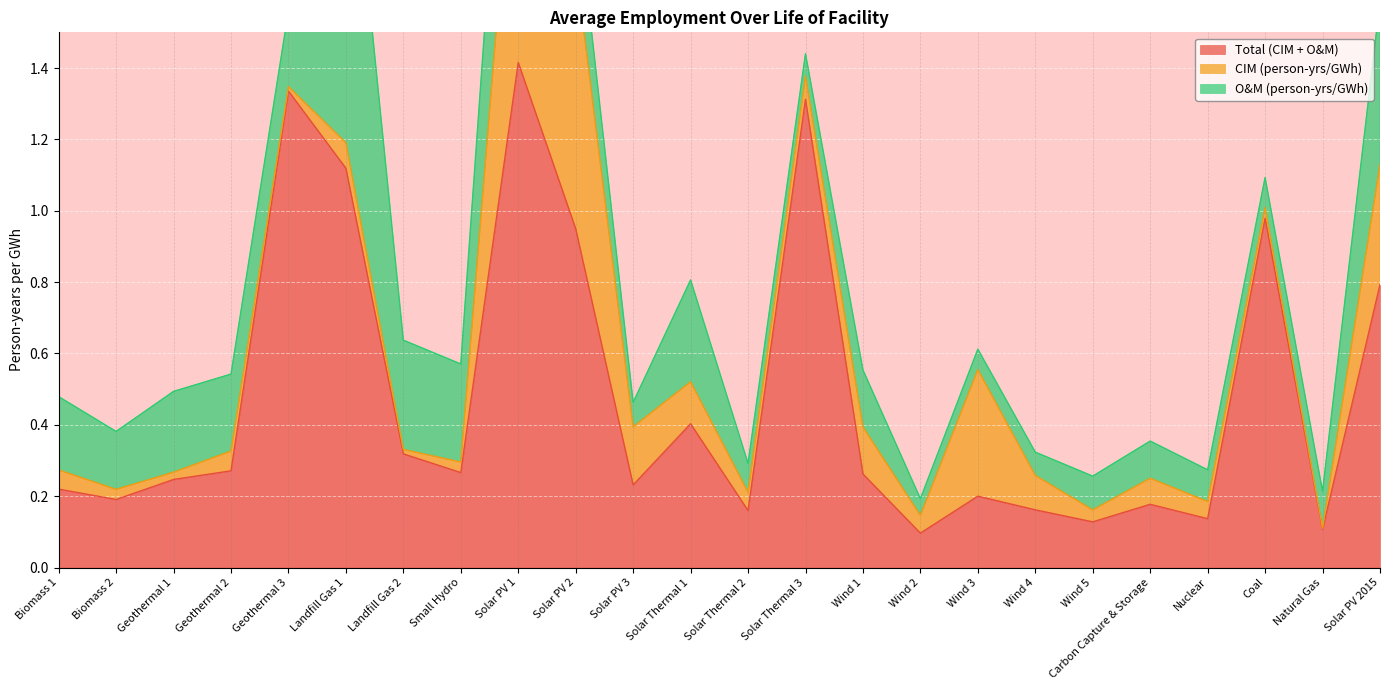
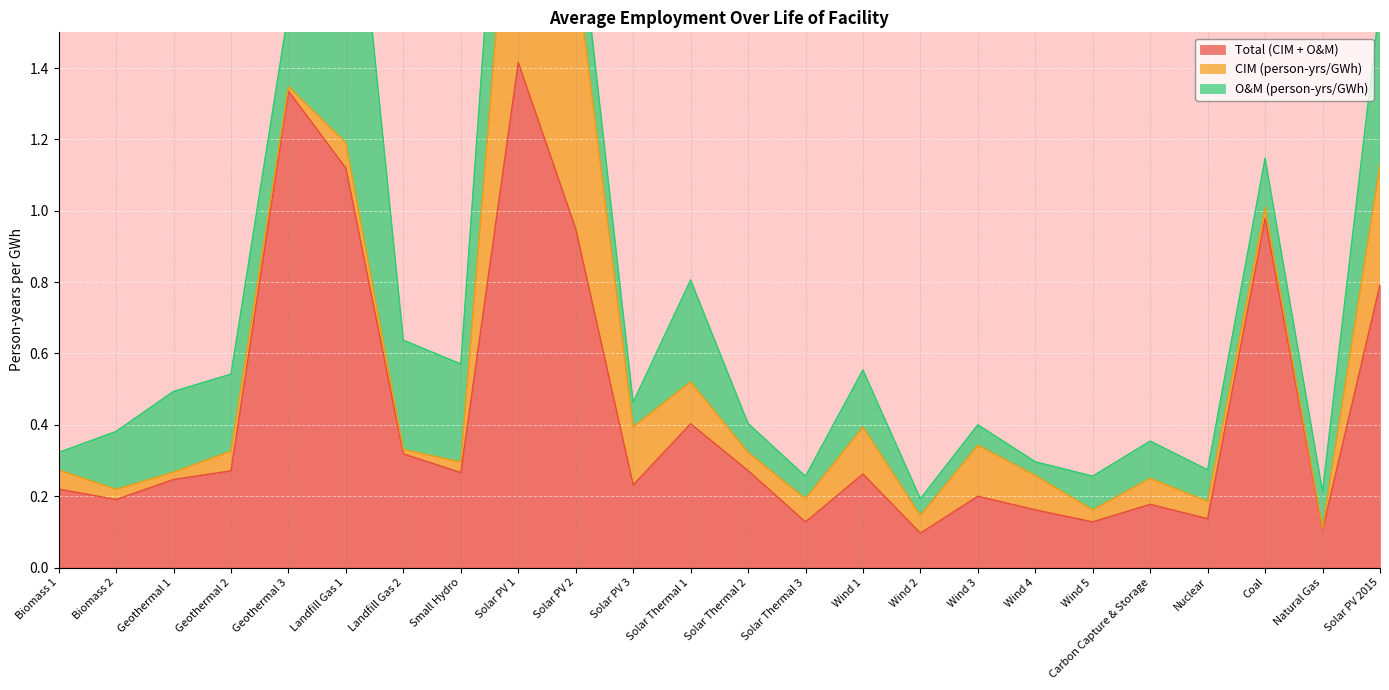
  {
    "Total (CIM + O&M)": {
      "Biomass 1": 0.22,
      "Biomass 2": 0.19,
      "Geothermal 1": 0.25,
      "Geothermal 2": 0.27,
      "Geothermal 3": 1.34,
      "Landfill Gas 1": 1.12,
      "Landfill Gas 2": 0.32,
      "Small Hydro": 0.27,
      "Solar PV 1": 1.42,
      "Solar PV 2": 0.95,
      "Solar PV 3": 0.23,
      "Solar Thermal 1": 0.40,
-     "Solar Thermal 2": 0.16,
-     "Solar Thermal 3": 1.31,
+     "Solar Thermal 2": 0.27,
+     "Solar Thermal 3": 0.13,
      "Wind 1": 0.26,
      "Wind 2": 0.10,
      "Wind 3": 0.20,
      "Wind 4": 0.16,
      "Wind 5": 0.13,
      "Carbon Capture & Storage": 0.18,
      "Nuclear": 0.14,
      "Coal": 0.98,
      "Solar PV 2015": 0.79
    },
    "CIM (person-yrs/GWh)": {
      "Biomass 1": 0.05,
      "Biomass 2": 0.03,
      "Geothermal 1": 0.02,
      "Geothermal 2": 0.06,
      "Geothermal 3": 0.01,
      "Landfill Gas 1": 0.07,
      "Landfill Gas 2": 0.01,
      "Small Hydro": 0.03,
      "Solar PV 3": 0.16,
      "Solar Thermal 1": 0.12,
      "Solar Thermal 2": 0.05,
      "Solar Thermal 3": 0.07,
      "Wind 1": 0.13,
      "Wind 2": 0.05,
-     "Wind 3": 0.36,
+     "Wind 3": 0.14,
      "Wind 4": 0.10,
      "Wind 5": 0.03,
      "Carbon Capture & Storage": 0.07,
      "Nuclear": 0.05,
      "Coal": 0.03,
      "Solar PV 2015": 0.34
    },
    "O&M (person-yrs/GWh)": {
-     "Biomass 1": 0.21,
+     "Biomass 1": 0.05,
      "Biomass 2": 0.16,
      "Geothermal 1": 0.23,
      "Geothermal 2": 0.22,
      "Landfill Gas 2": 0.31,
      "Small Hydro": 0.27,
      "Solar PV 3": 0.07,
      "Solar Thermal 1": 0.29,
      "Solar Thermal 2": 0.08,
      "Solar Thermal 3": 0.06,
      "Wind 1": 0.16,
      "Wind 2": 0.05,
      "Wind 3": 0.06,
-     "Wind 4": 0.07,
+     "Wind 4": 0.04,
      "Wind 5": 0.09,
      "Carbon Capture & Storage": 0.10,
      "Nuclear": 0.09,
-     "Coal": 0.08,
+     "Coal": 0.14,
      "Natural Gas": 0.10
    }
  }
